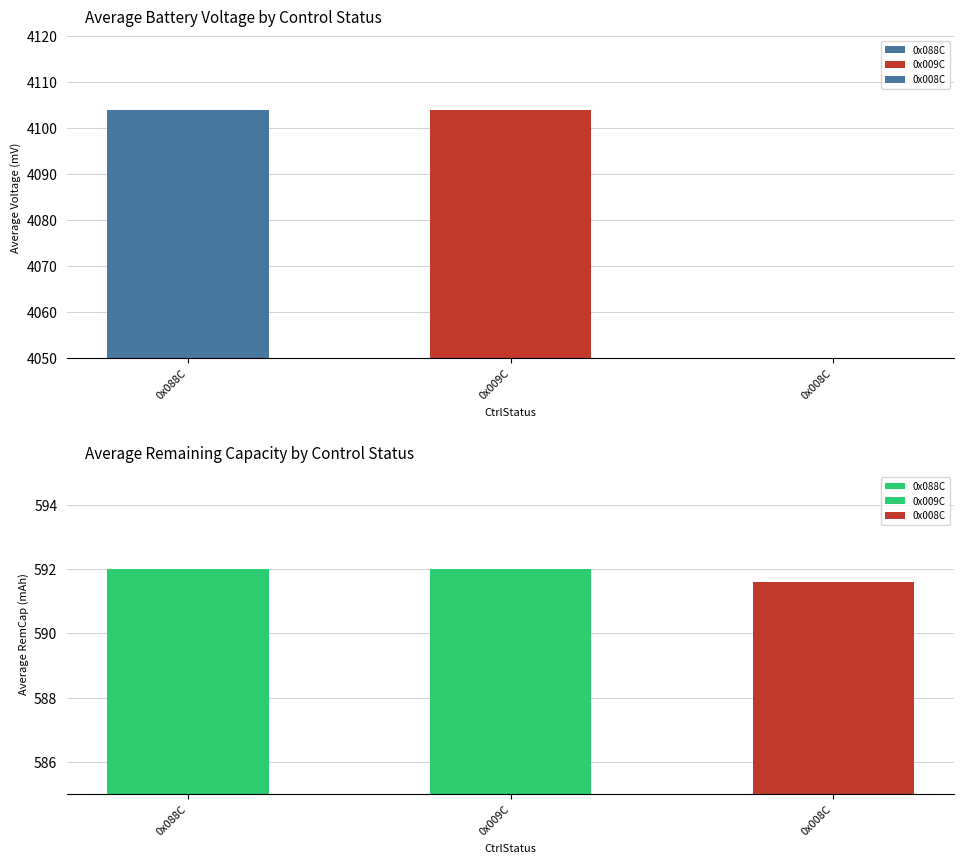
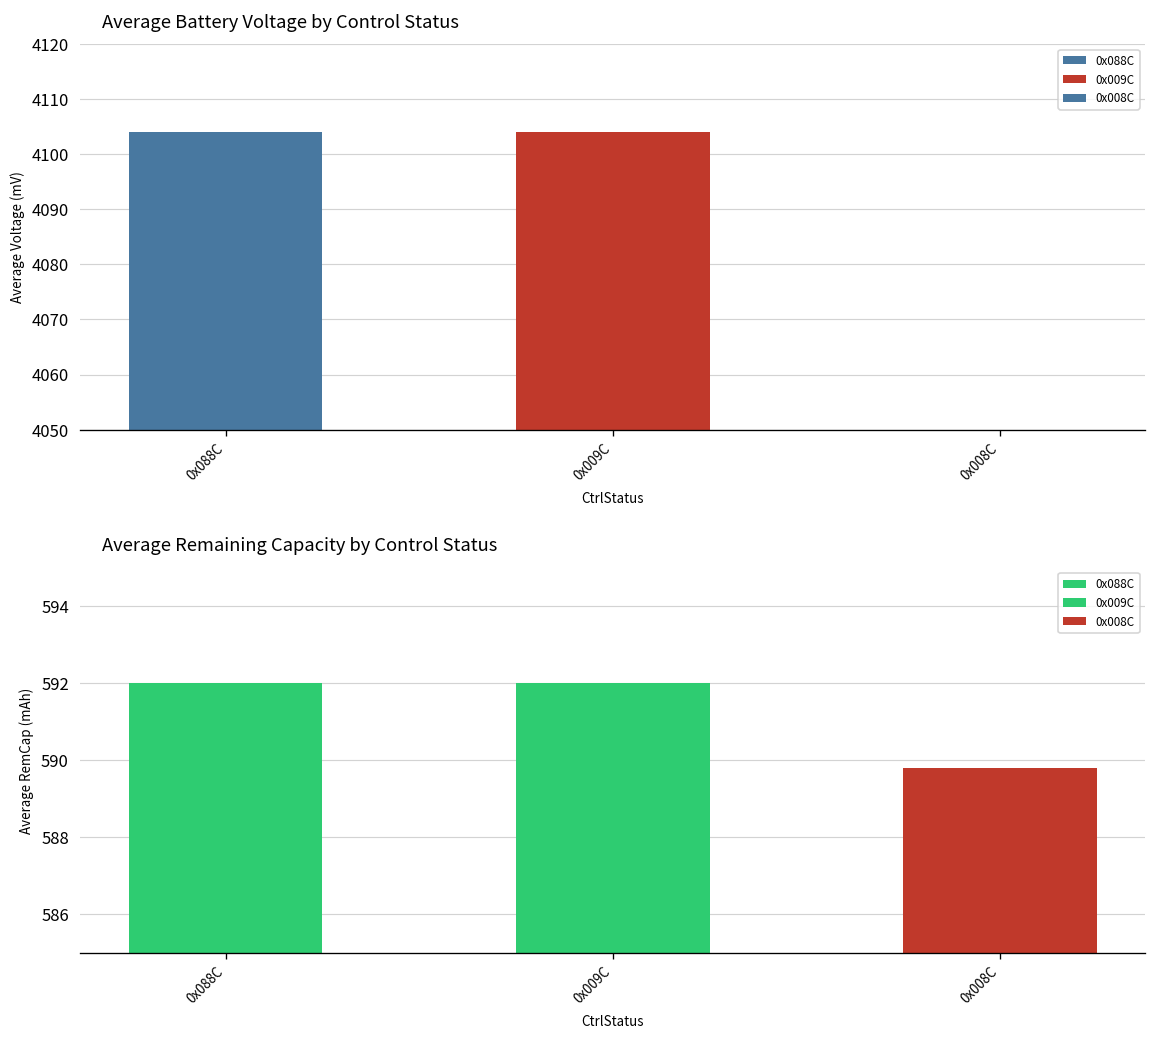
  {
    "Average Battery Voltage by Control Status": {
      "0x088C": 4104,
      "0x009C": 4104
    },
    "Average Remaining Capacity by Control Status": {
      "0x088C": 592.0,
      "0x009C": 592.0,
-     "0x008C": 591.6
+     "0x008C": 589.8
    }
  }
